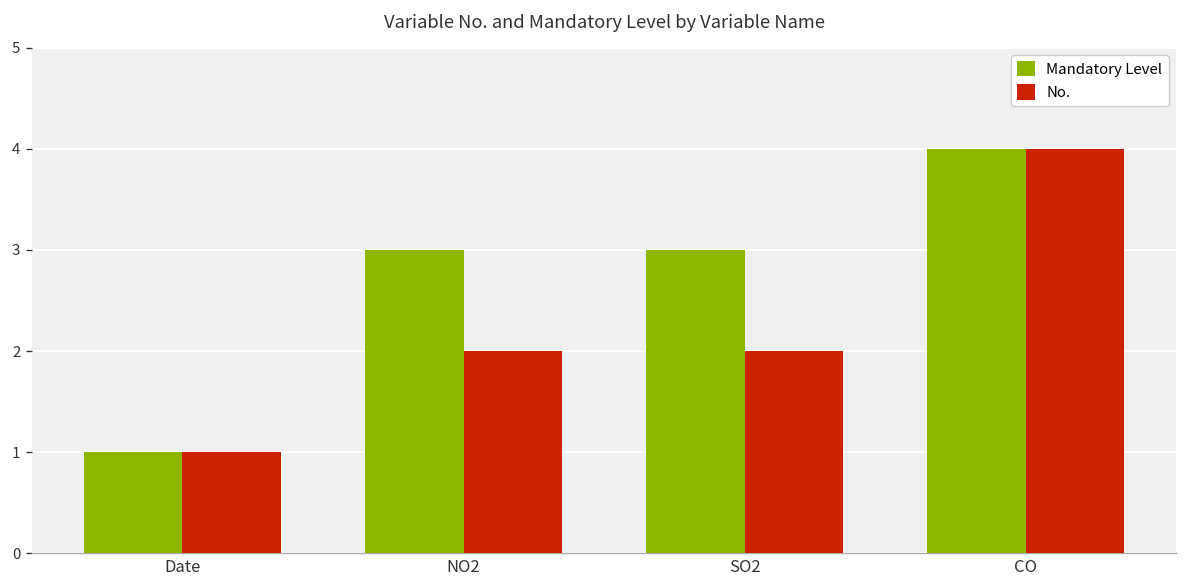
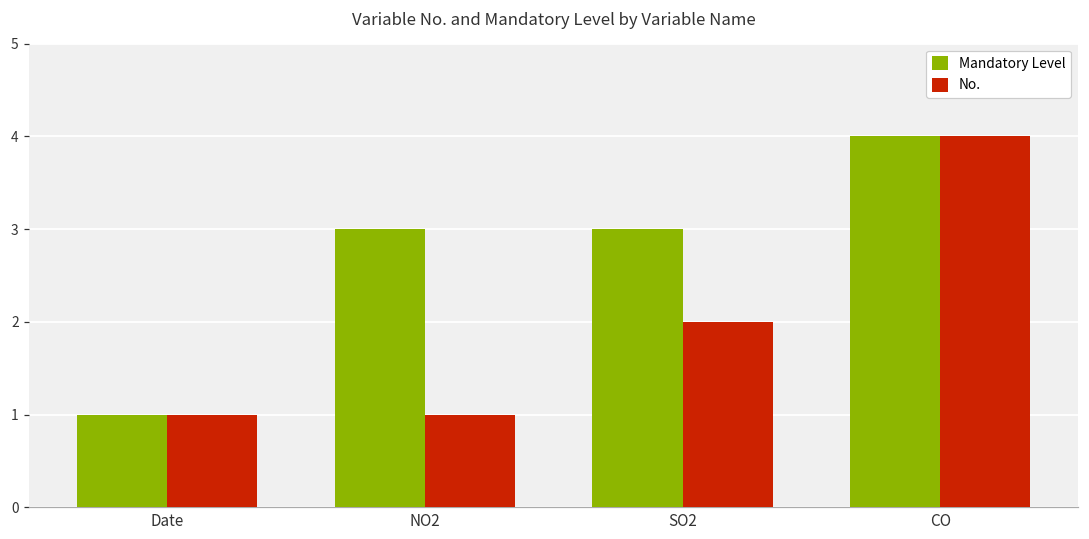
  {
    "Mandatory Level": {
      "Date": 1,
      "NO2": 3,
      "SO2": 3,
      "CO": 4
    },
    "No.": {
      "Date": 1,
-     "NO2": 2,
+     "NO2": 1,
      "SO2": 2,
      "CO": 4
    }
  }
